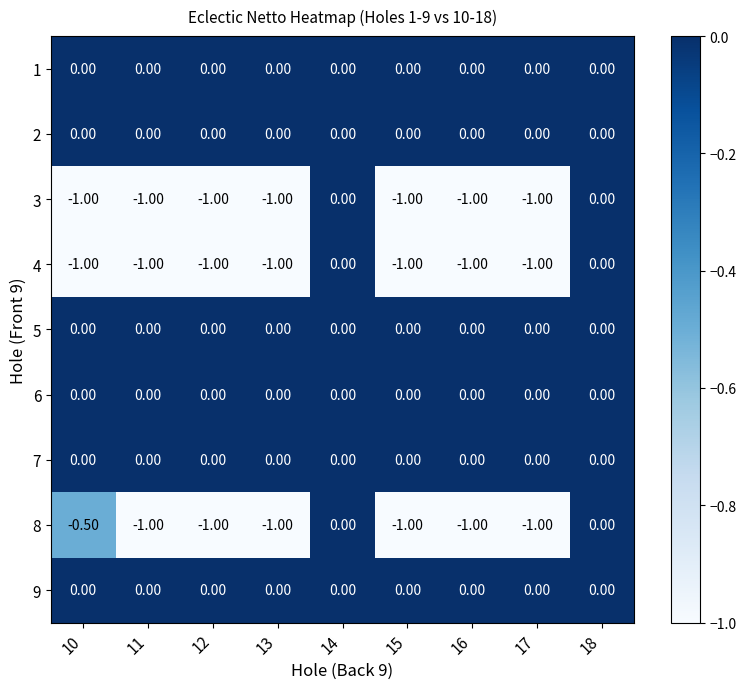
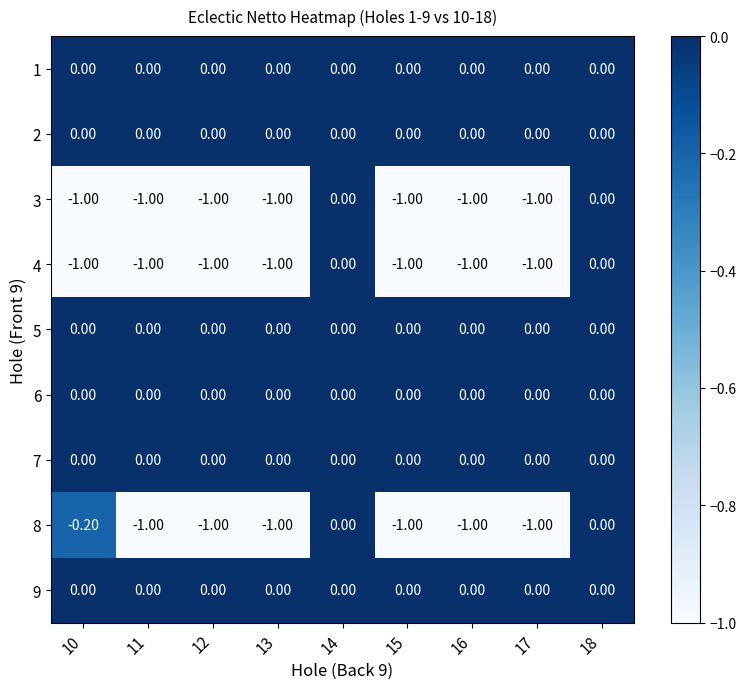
  {
    "1": {
      "10": 0.00,
      "11": 0.00,
      "12": 0.00,
      "13": 0.00,
      "14": 0.00,
      "15": 0.00,
      "16": 0.00,
      "17": 0.00,
      "18": 0.00
    },
    "2": {
      "10": 0.00,
      "11": 0.00,
      "12": 0.00,
      "13": 0.00,
      "14": 0.00,
      "15": 0.00,
      "16": 0.00,
      "17": 0.00,
      "18": 0.00
    },
    "3": {
      "10": -1.00,
      "11": -1.00,
      "12": -1.00,
      "13": -1.00,
      "14": 0.00,
      "15": -1.00,
      "16": -1.00,
      "17": -1.00,
      "18": 0.00
    },
    "4": {
      "10": -1.00,
      "11": -1.00,
      "12": -1.00,
      "13": -1.00,
      "14": 0.00,
      "15": -1.00,
      "16": -1.00,
      "17": -1.00,
      "18": 0.00
    },
    "5": {
      "10": 0.00,
      "11": 0.00,
      "12": 0.00,
      "13": 0.00,
      "14": 0.00,
      "15": 0.00,
      "16": 0.00,
      "17": 0.00,
      "18": 0.00
    },
    "6": {
      "10": 0.00,
      "11": 0.00,
      "12": 0.00,
      "13": 0.00,
      "14": 0.00,
      "15": 0.00,
      "16": 0.00,
      "17": 0.00,
      "18": 0.00
    },
    "7": {
      "10": 0.00,
      "11": 0.00,
      "12": 0.00,
      "13": 0.00,
      "14": 0.00,
      "15": 0.00,
      "16": 0.00,
      "17": 0.00,
      "18": 0.00
    },
    "8": {
-     "10": -0.50,
+     "10": -0.20,
      "11": -1.00,
      "12": -1.00,
      "13": -1.00,
      "14": 0.00,
      "15": -1.00,
      "16": -1.00,
      "17": -1.00,
      "18": 0.00
    },
    "9": {
      "10": 0.00,
      "11": 0.00,
      "12": 0.00,
      "13": 0.00,
      "14": 0.00,
      "15": 0.00,
      "16": 0.00,
      "17": 0.00,
      "18": 0.00
    }
  }
